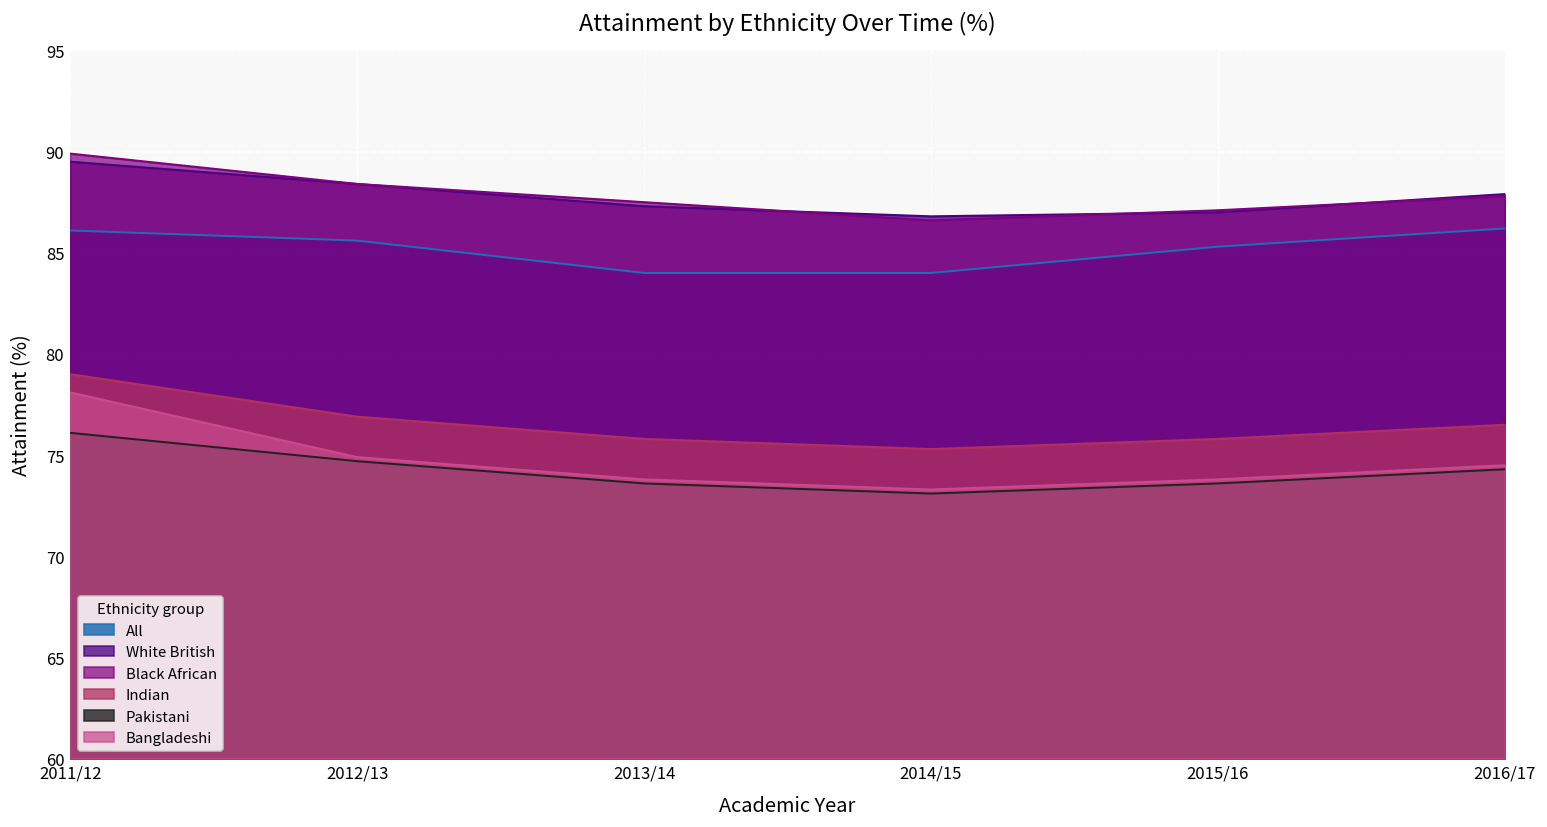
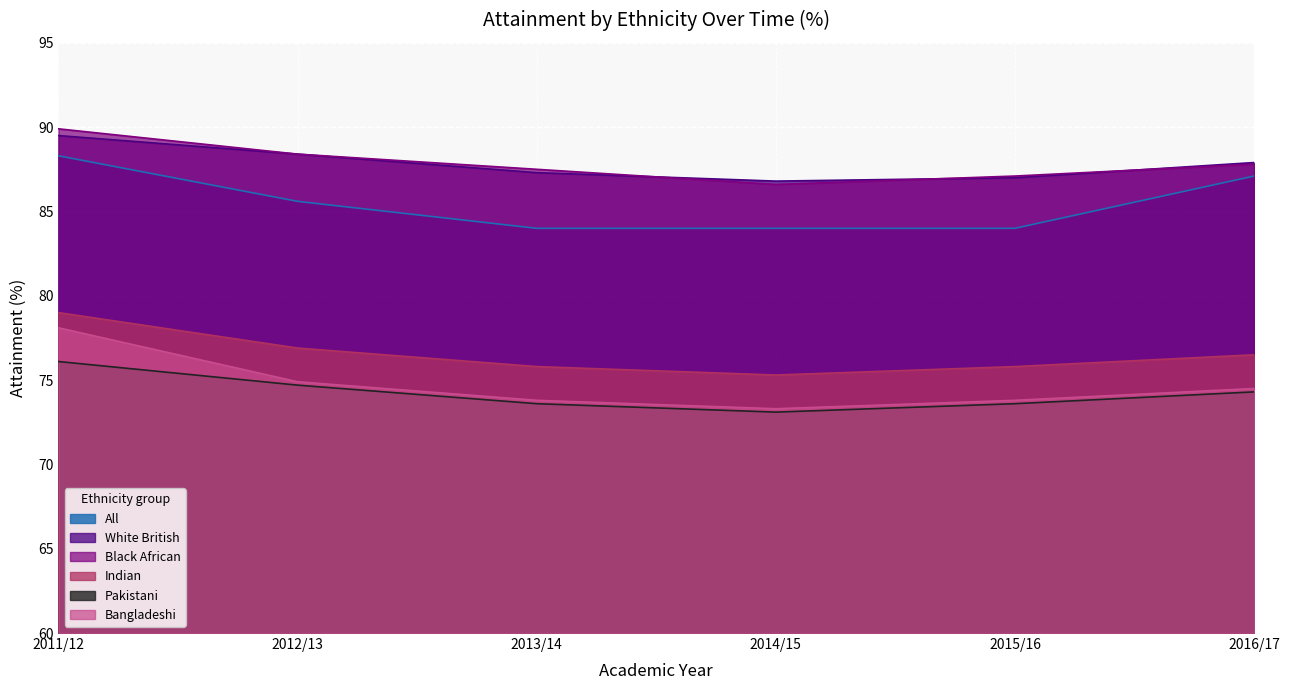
  {
    "All": {
-     "2011/12": 86.1,
+     "2011/12": 88.3,
      "2012/13": 85.6,
      "2013/14": 84.0,
      "2014/15": 84.0,
-     "2015/16": 85.3,
-     "2016/17": 86.2
+     "2015/16": 84.0,
+     "2016/17": 87.1
    },
    "Pakistani": {
      "2011/12": 76.1,
      "2012/13": 74.7,
      "2013/14": 73.6,
      "2014/15": 73.1,
      "2015/16": 73.6,
      "2016/17": 74.3
    }
  }
